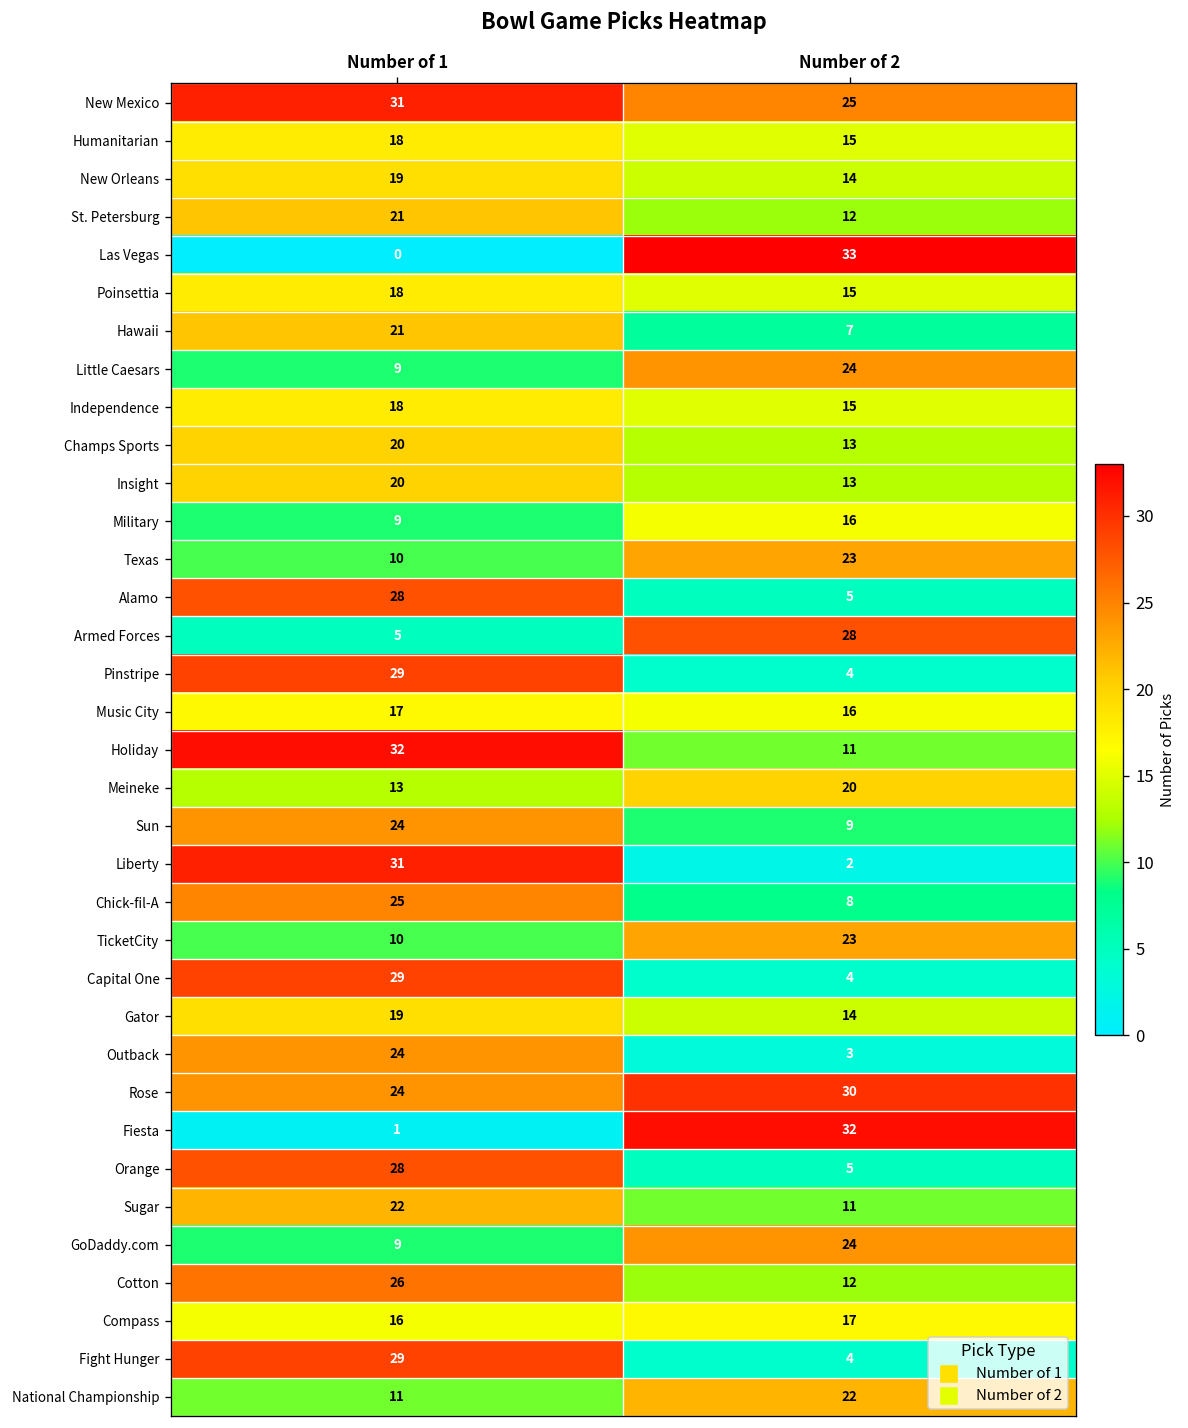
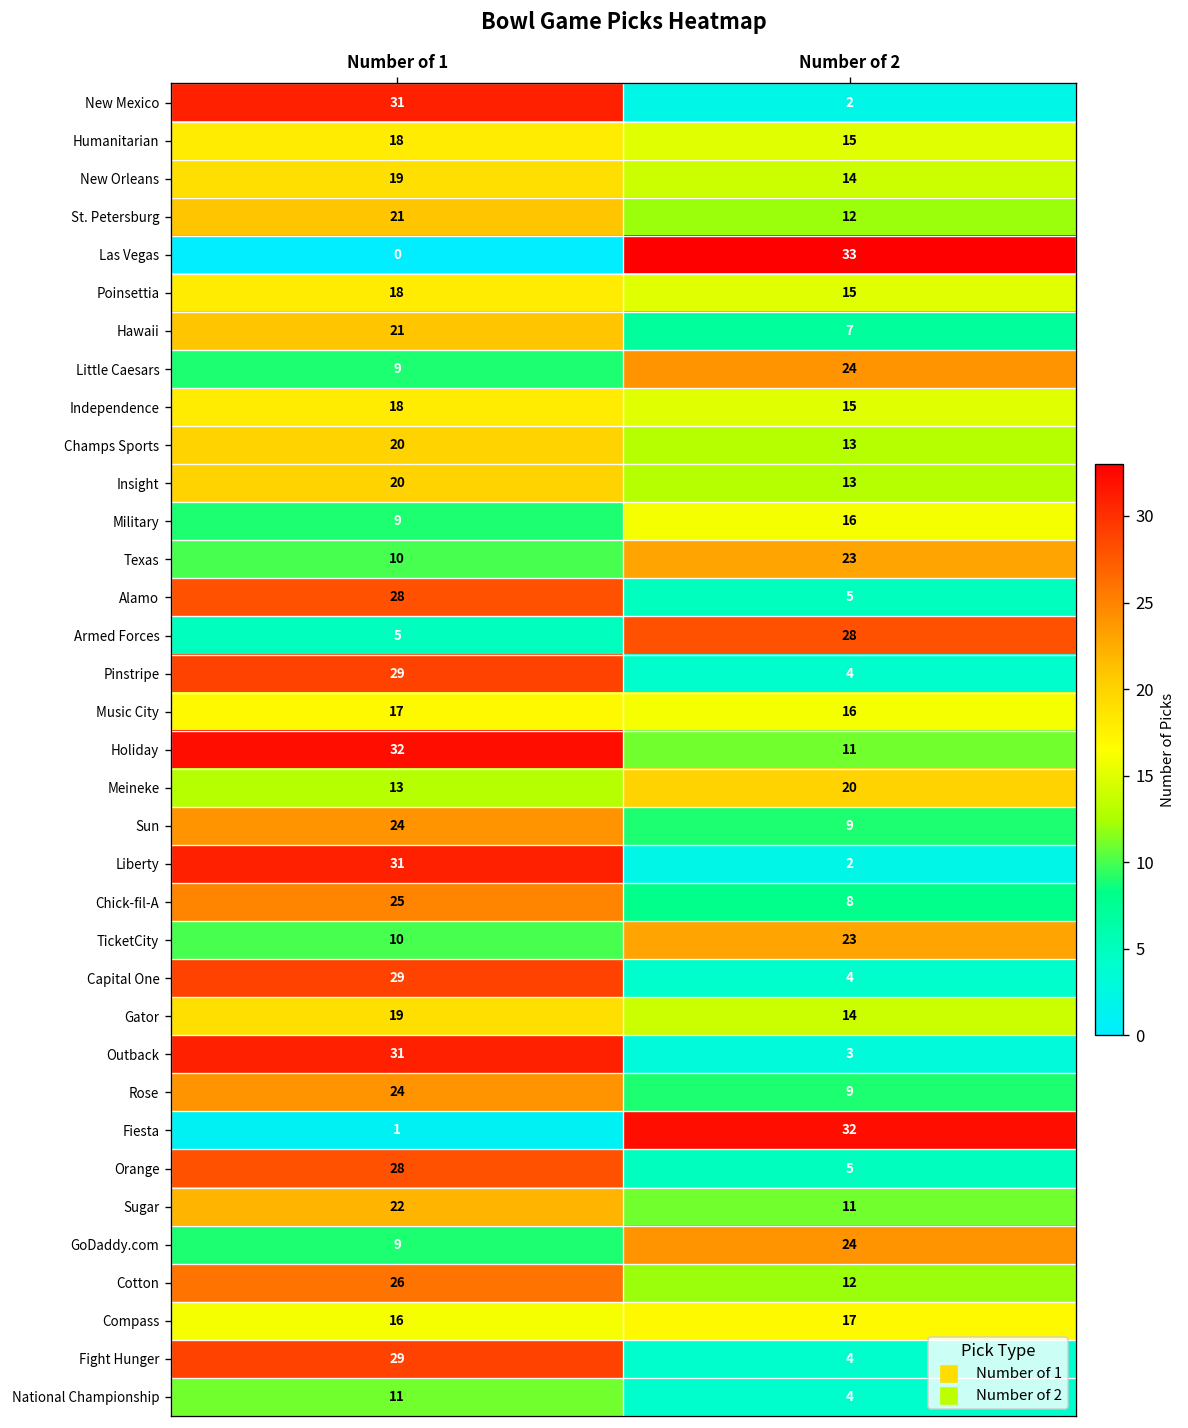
  {
    "New Mexico": {
      "Number of 1": 31,
-     "Number of 2": 25
+     "Number of 2": 2
    },
    "Humanitarian": {
      "Number of 1": 18,
      "Number of 2": 15
    },
    "New Orleans": {
      "Number of 1": 19,
      "Number of 2": 14
    },
    "St. Petersburg": {
      "Number of 1": 21,
      "Number of 2": 12
    },
    "Las Vegas": {
      "Number of 1": 0,
      "Number of 2": 33
    },
    "Poinsettia": {
      "Number of 1": 18,
      "Number of 2": 15
    },
    "Hawaii": {
      "Number of 1": 21,
      "Number of 2": 7
    },
    "Little Caesars": {
      "Number of 1": 9,
      "Number of 2": 24
    },
    "Independence": {
      "Number of 1": 18,
      "Number of 2": 15
    },
    "Champs Sports": {
      "Number of 1": 20,
      "Number of 2": 13
    },
    "Insight": {
      "Number of 1": 20,
      "Number of 2": 13
    },
    "Military": {
      "Number of 1": 9,
      "Number of 2": 16
    },
    "Texas": {
      "Number of 1": 10,
      "Number of 2": 23
    },
    "Alamo": {
      "Number of 1": 28,
      "Number of 2": 5
    },
    "Armed Forces": {
      "Number of 1": 5,
      "Number of 2": 28
    },
    "Pinstripe": {
      "Number of 1": 29,
      "Number of 2": 4
    },
    "Music City": {
      "Number of 1": 17,
      "Number of 2": 16
    },
    "Holiday": {
      "Number of 1": 32,
      "Number of 2": 11
    },
    "Meineke": {
      "Number of 1": 13,
      "Number of 2": 20
    },
    "Sun": {
      "Number of 1": 24,
      "Number of 2": 9
    },
    "Liberty": {
      "Number of 1": 31,
      "Number of 2": 2
    },
    "Chick-fil-A": {
      "Number of 1": 25,
      "Number of 2": 8
    },
    "TicketCity": {
      "Number of 1": 10,
      "Number of 2": 23
    },
    "Capital One": {
      "Number of 1": 29,
      "Number of 2": 4
    },
    "Gator": {
      "Number of 1": 19,
      "Number of 2": 14
    },
    "Outback": {
-     "Number of 1": 24,
+     "Number of 1": 31,
      "Number of 2": 3
    },
    "Rose": {
      "Number of 1": 24,
-     "Number of 2": 30
+     "Number of 2": 9
    },
    "Fiesta": {
      "Number of 1": 1,
      "Number of 2": 32
    },
    "Orange": {
      "Number of 1": 28,
      "Number of 2": 5
    },
    "Sugar": {
      "Number of 1": 22,
      "Number of 2": 11
    },
    "GoDaddy.com": {
      "Number of 1": 9,
      "Number of 2": 24
    },
    "Cotton": {
      "Number of 1": 26,
      "Number of 2": 12
    },
    "Compass": {
      "Number of 1": 16,
      "Number of 2": 17
    },
    "Fight Hunger": {
      "Number of 1": 29,
      "Number of 2": 4
    },
    "National Championship": {
      "Number of 1": 11,
-     "Number of 2": 22
+     "Number of 2": 4
    }
  }
